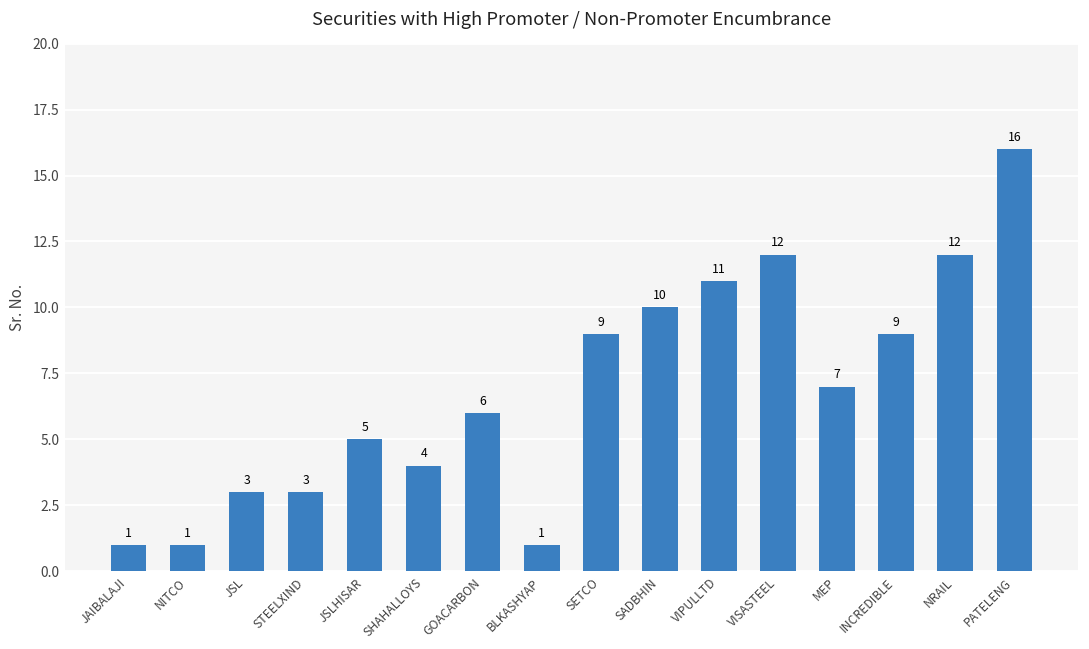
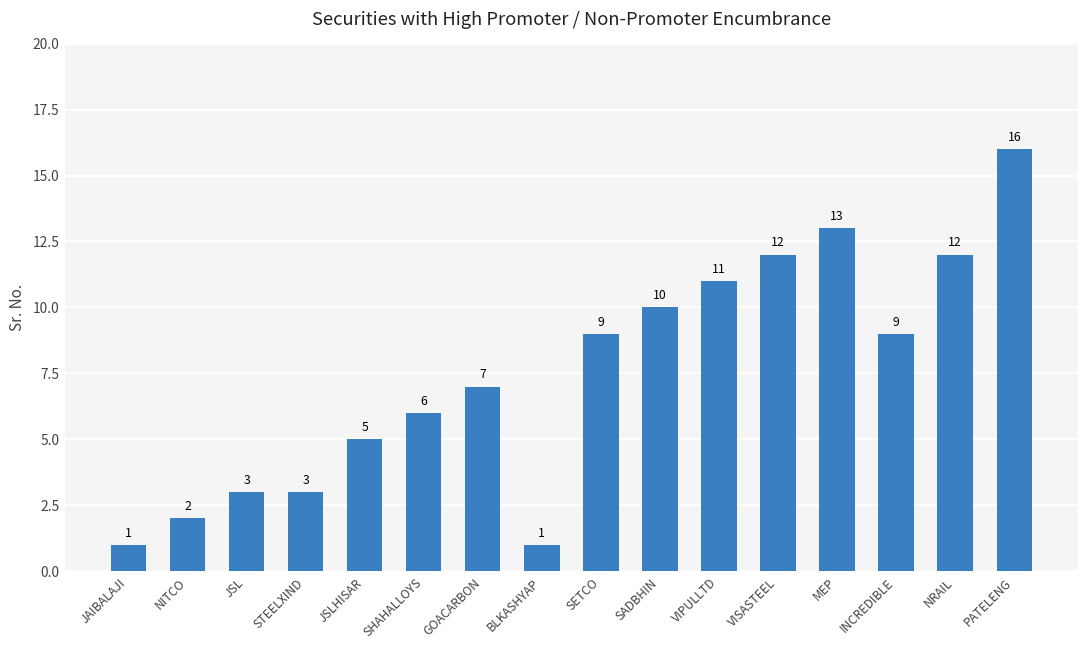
  {
    "JAIBALAJI": 1,
-   "NITCO": 1,
+   "NITCO": 2,
    "JSL": 3,
    "STEELXIND": 3,
    "JSLHISAR": 5,
-   "SHAHALLOYS": 4,
-   "GOACARBON": 6,
+   "SHAHALLOYS": 6,
+   "GOACARBON": 7,
    "BLKASHYAP": 1,
    "SETCO": 9,
    "SADBHIN": 10,
    "VIPULLTD": 11,
    "VISASTEEL": 12,
-   "MEP": 7,
+   "MEP": 13,
    "INCREDIBLE": 9,
    "NRAIL": 12,
    "PATELENG": 16
  }
